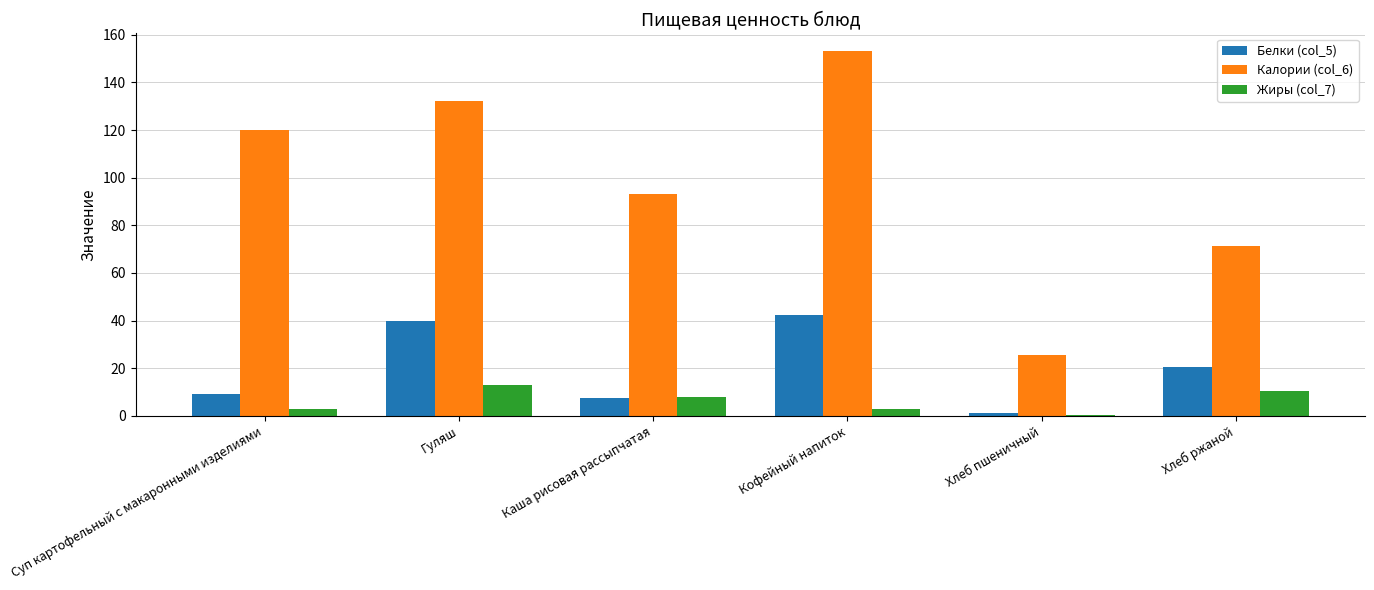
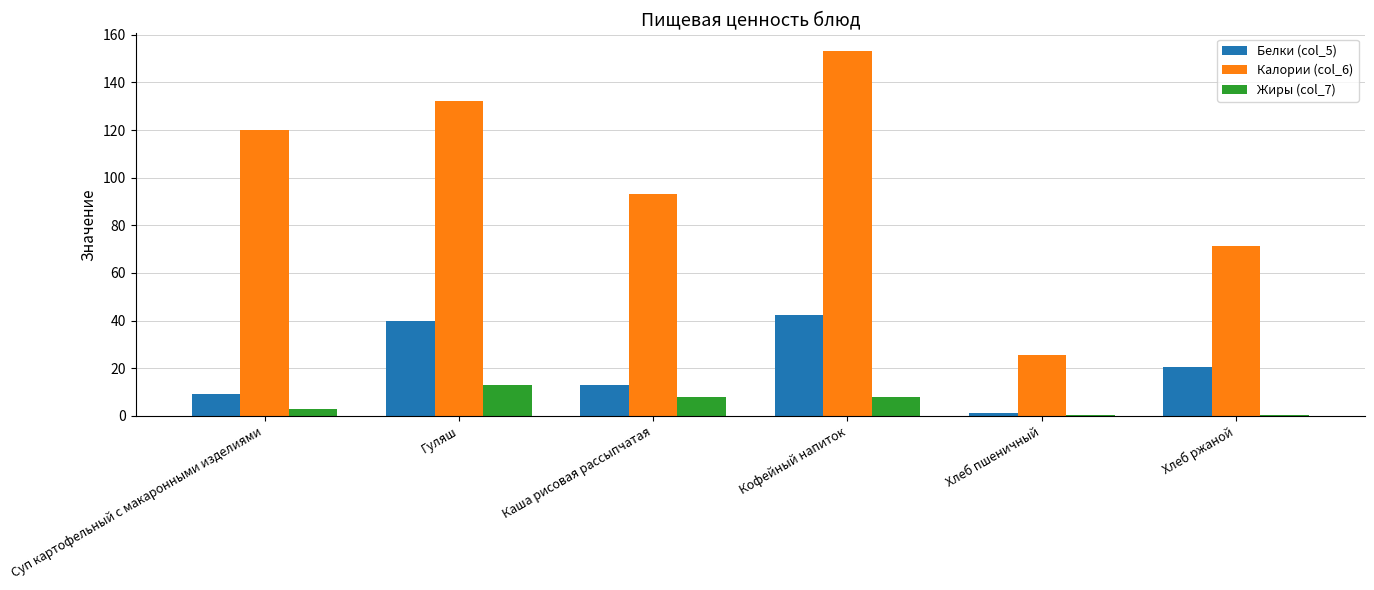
  {
    "Белки (col_5)": {
      "Суп картофельный с макаронными изделиями": 9,
      "Гуляш": 40,
-     "Каша рисовая рассыпчатая": 7,
+     "Каша рисовая рассыпчатая": 13,
      "Кофейный напиток": 42,
      "Хлеб пшеничный": 1,
      "Хлеб ржаной": 21
    },
    "Калории (col_6)": {
      "Суп картофельный с макаронными изделиями": 120,
      "Гуляш": 132,
      "Каша рисовая рассыпчатая": 93,
      "Кофейный напиток": 153,
      "Хлеб пшеничный": 26,
      "Хлеб ржаной": 72
    },
    "Жиры (col_7)": {
      "Суп картофельный с макаронными изделиями": 3,
      "Гуляш": 13,
      "Каша рисовая рассыпчатая": 8,
-     "Кофейный напиток": 3,
-     "Хлеб ржаной": 10
+     "Кофейный напиток": 8,
+     "Хлеб ржаной": 0
    }
  }
